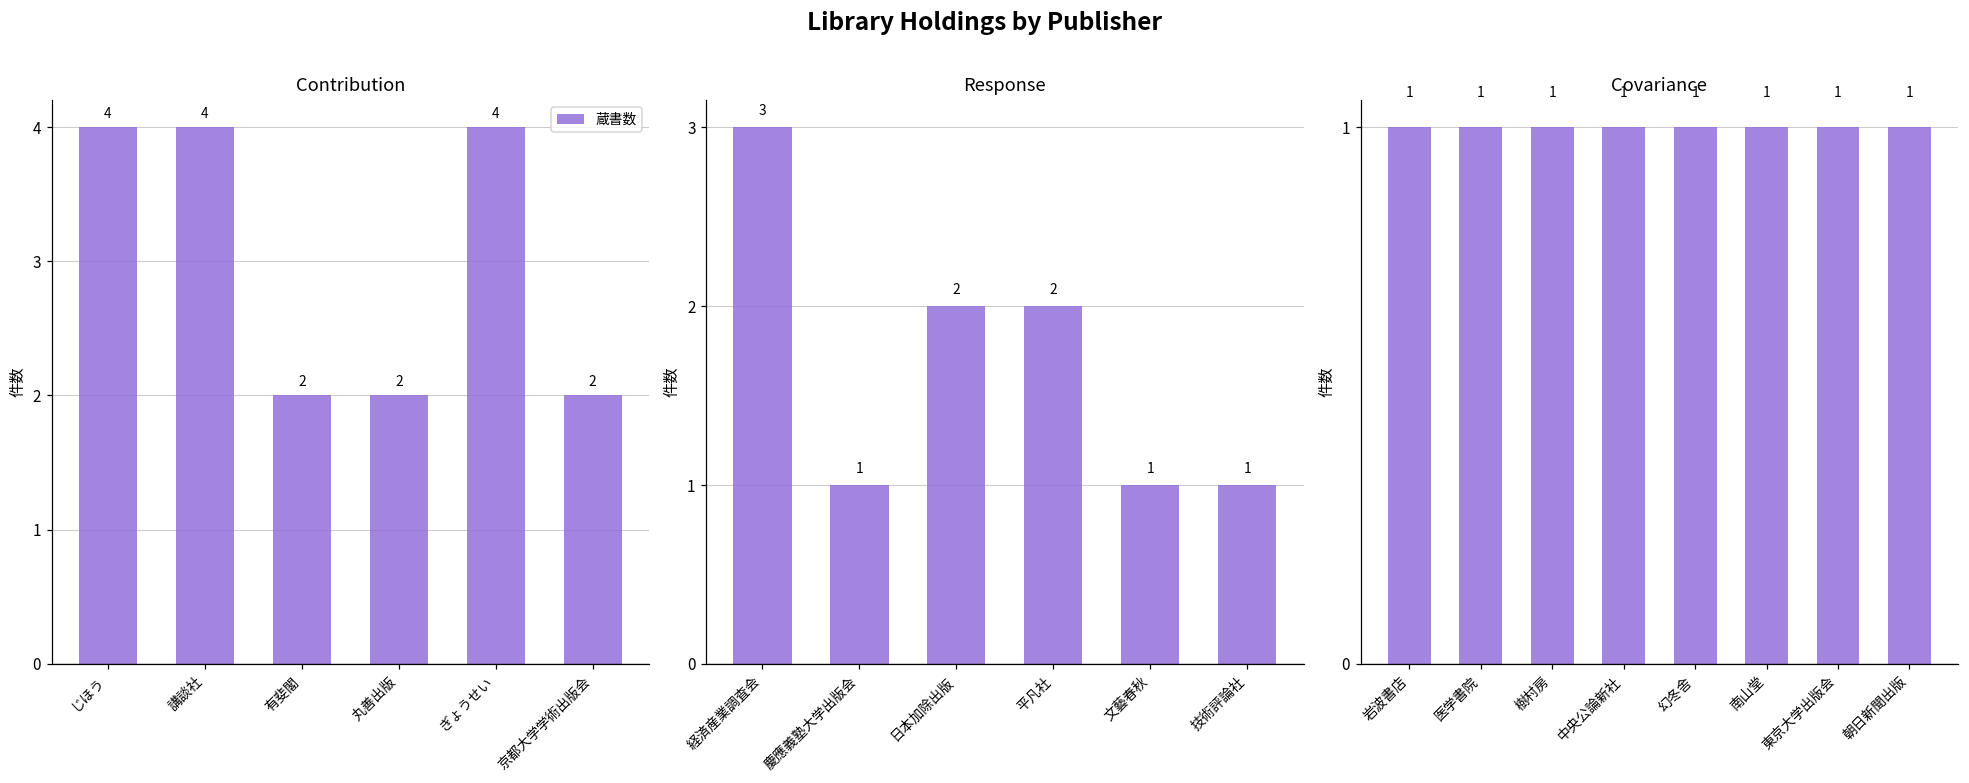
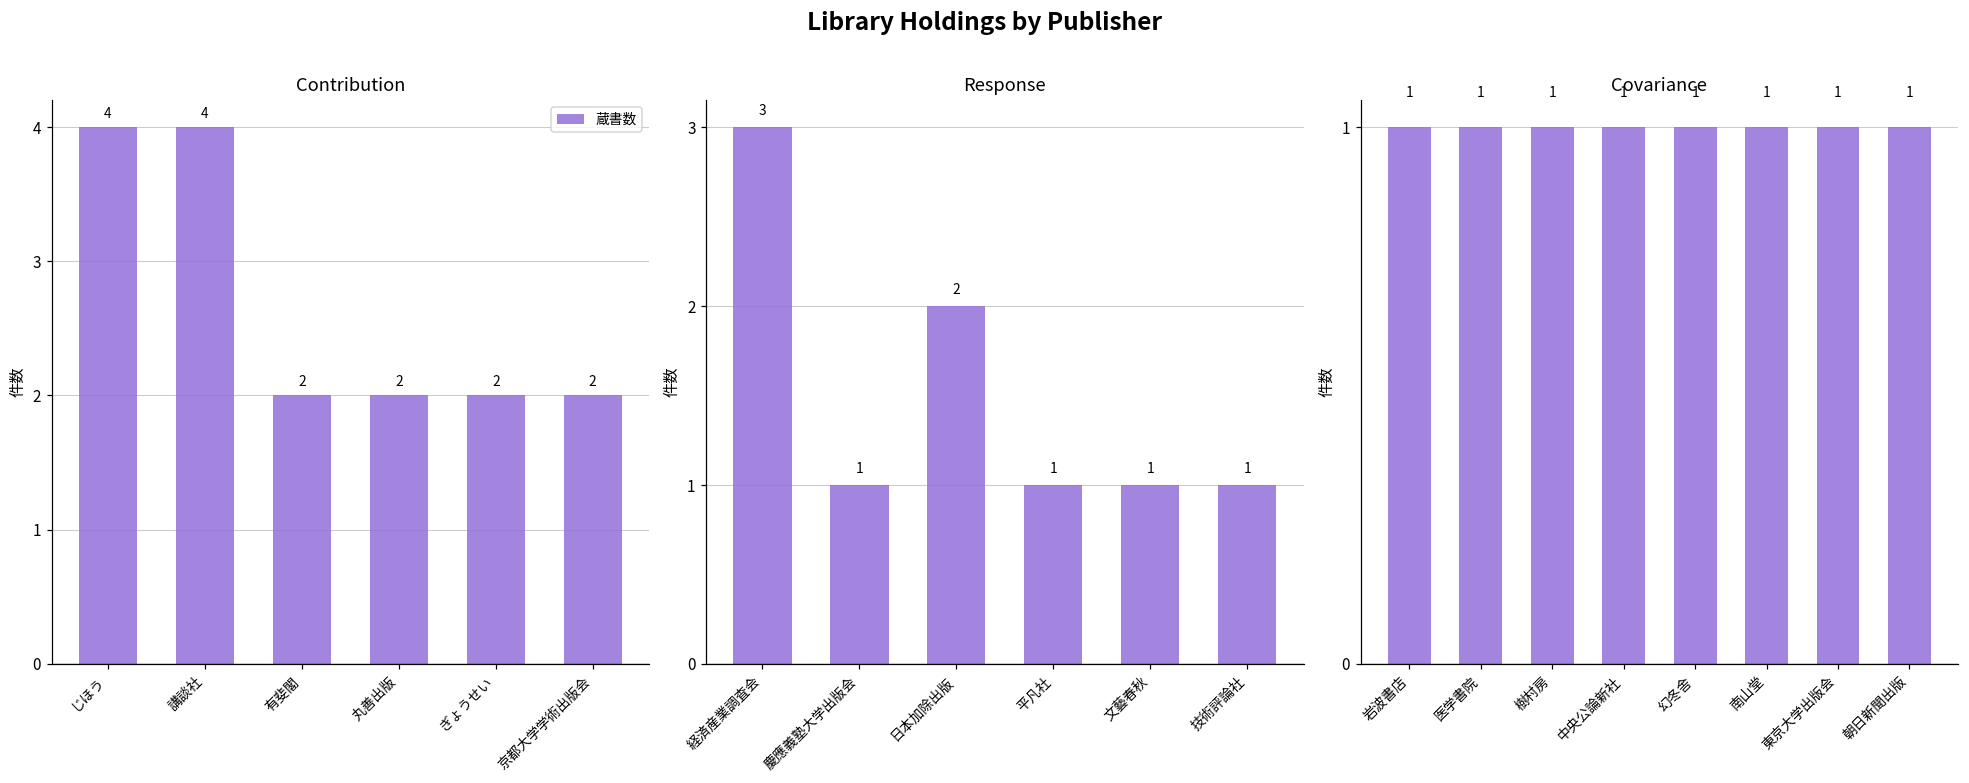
  {
    "Contribution": {
      "じほう": 4,
      "講談社": 4,
      "有斐閣": 2,
      "丸善出版": 2,
-     "ぎょうせい": 4,
+     "ぎょうせい": 2,
      "京都大学学術出版会": 2
    },
    "Response": {
      "経済産業調査会": 3,
      "慶應義塾大学出版会": 1,
      "日本加除出版": 2,
-     "平凡社": 2,
+     "平凡社": 1,
      "文藝春秋": 1,
      "技術評論社": 1
    },
    "Covariance": {
      "岩波書店": 1,
      "医学書院": 1,
      "樹村房": 1,
      "中央公論新社": 1,
      "幻冬舎": 1,
      "南山堂": 1,
      "東京大学出版会": 1,
      "朝日新聞出版": 1
    }
  }
